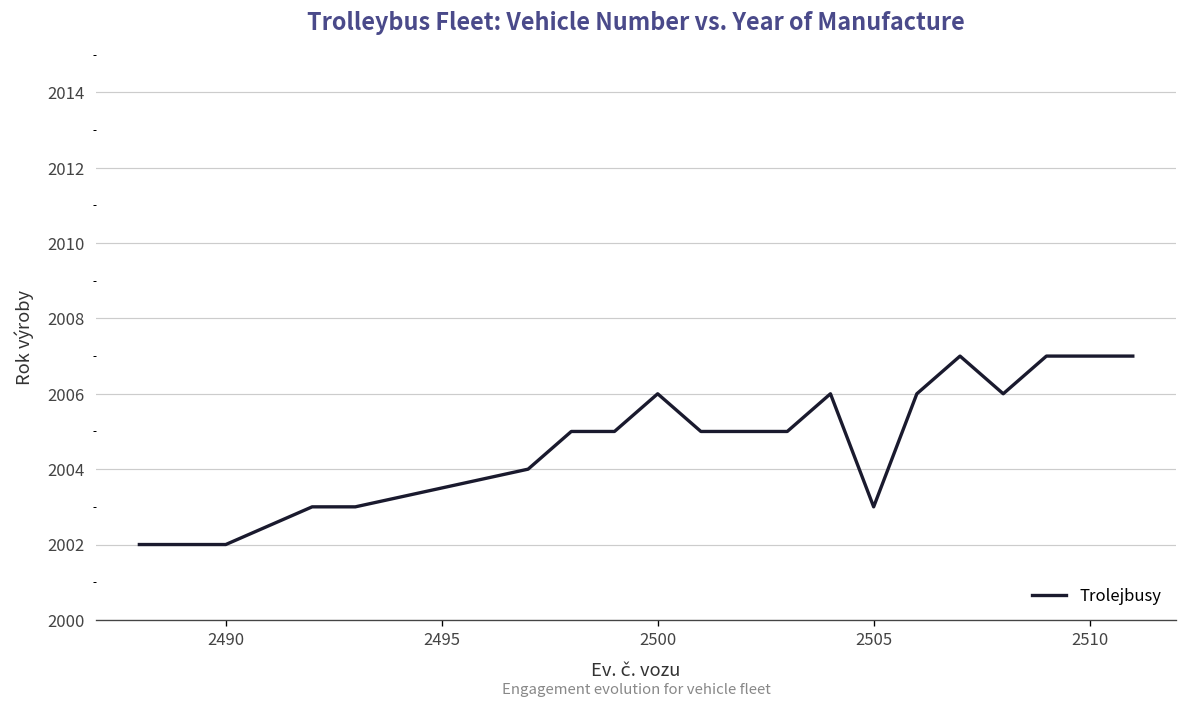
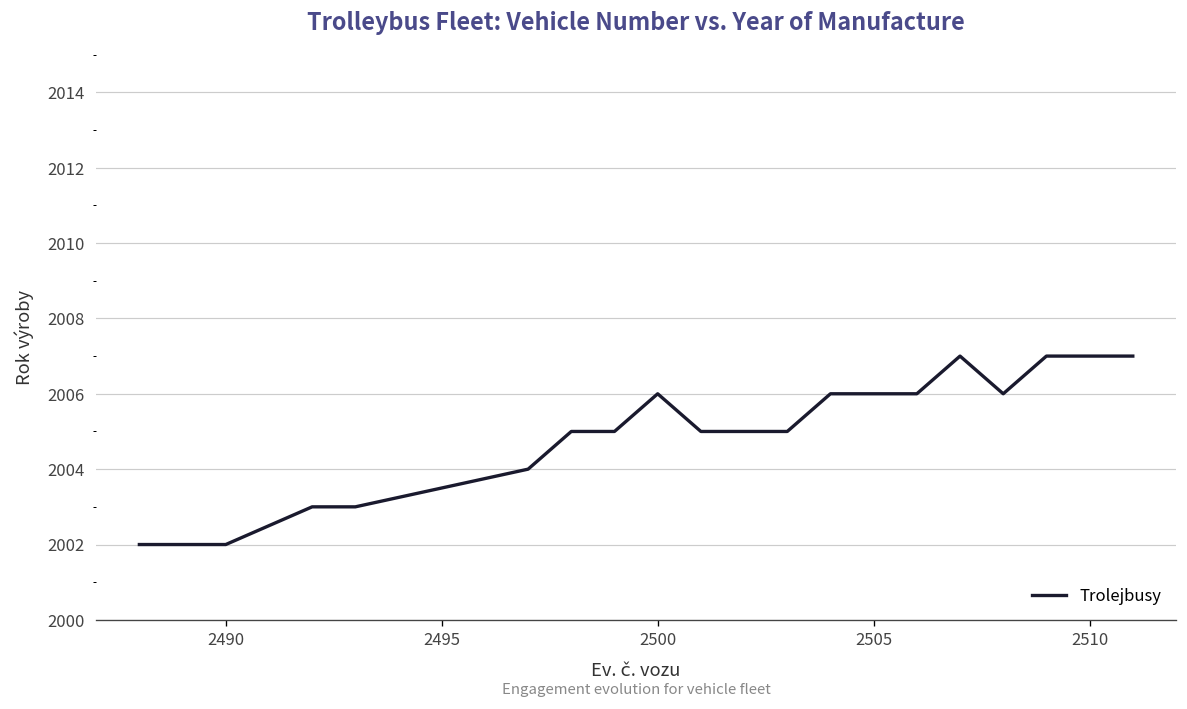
  {
    "2490": 2002,
    "2500": 2006,
-   "2505": 2003,
+   "2505": 2006,
    "2510": 2007
  }
